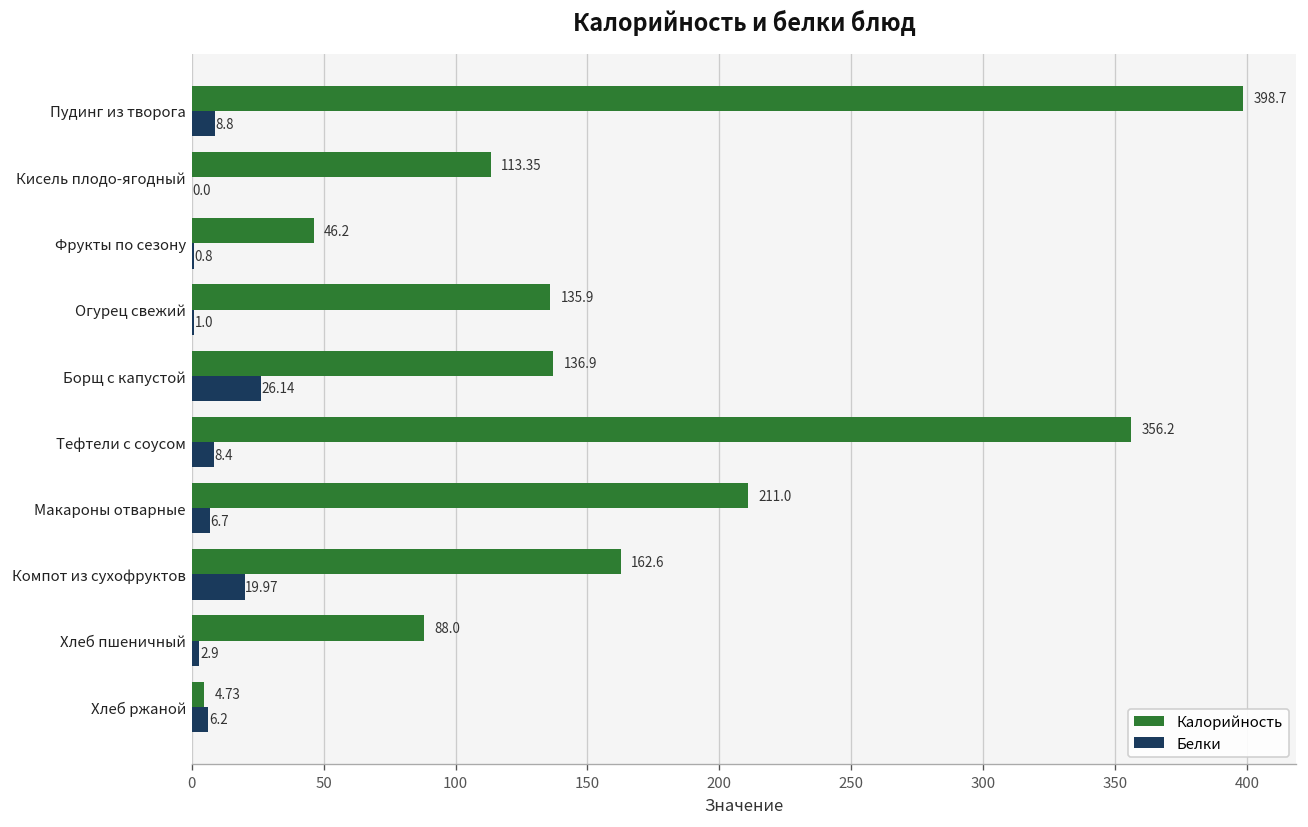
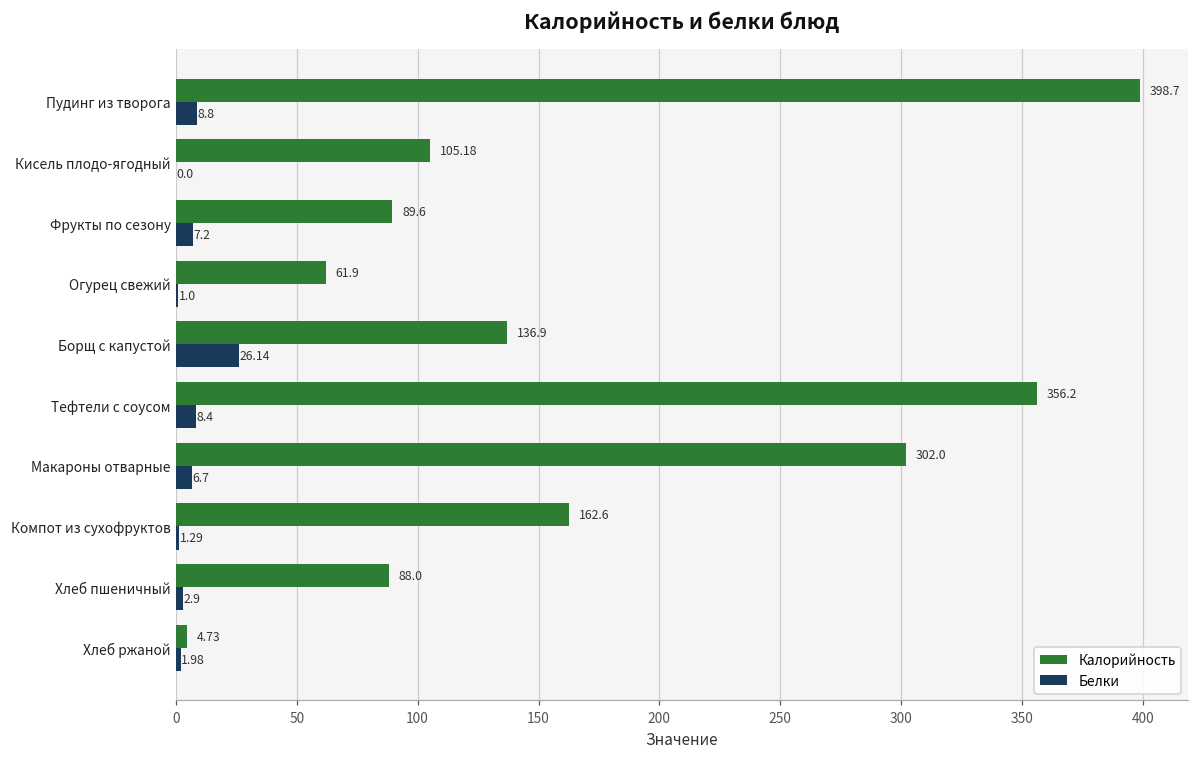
  {
    "Калорийность": {
      "Пудинг из творога": 398.7,
-     "Кисель плодо-ягодный": 113.35,
-     "Фрукты по сезону": 46.2,
-     "Огурец свежий": 135.9,
+     "Кисель плодо-ягодный": 105.18,
+     "Фрукты по сезону": 89.6,
+     "Огурец свежий": 61.9,
      "Борщ с капустой": 136.9,
      "Тефтели с соусом": 356.2,
-     "Макароны отварные": 211.0,
+     "Макароны отварные": 302.0,
      "Компот из сухофруктов": 162.6,
      "Хлеб пшеничный": 88.0,
      "Хлеб ржаной": 4.73
    },
    "Белки": {
      "Пудинг из творога": 8.8,
      "Кисель плодо-ягодный": 0.0,
-     "Фрукты по сезону": 0.8,
+     "Фрукты по сезону": 7.2,
      "Огурец свежий": 1.0,
      "Борщ с капустой": 26.14,
      "Тефтели с соусом": 8.4,
      "Макароны отварные": 6.7,
-     "Компот из сухофруктов": 19.97,
+     "Компот из сухофруктов": 1.29,
      "Хлеб пшеничный": 2.9,
-     "Хлеб ржаной": 6.2
+     "Хлеб ржаной": 1.98
    }
  }
